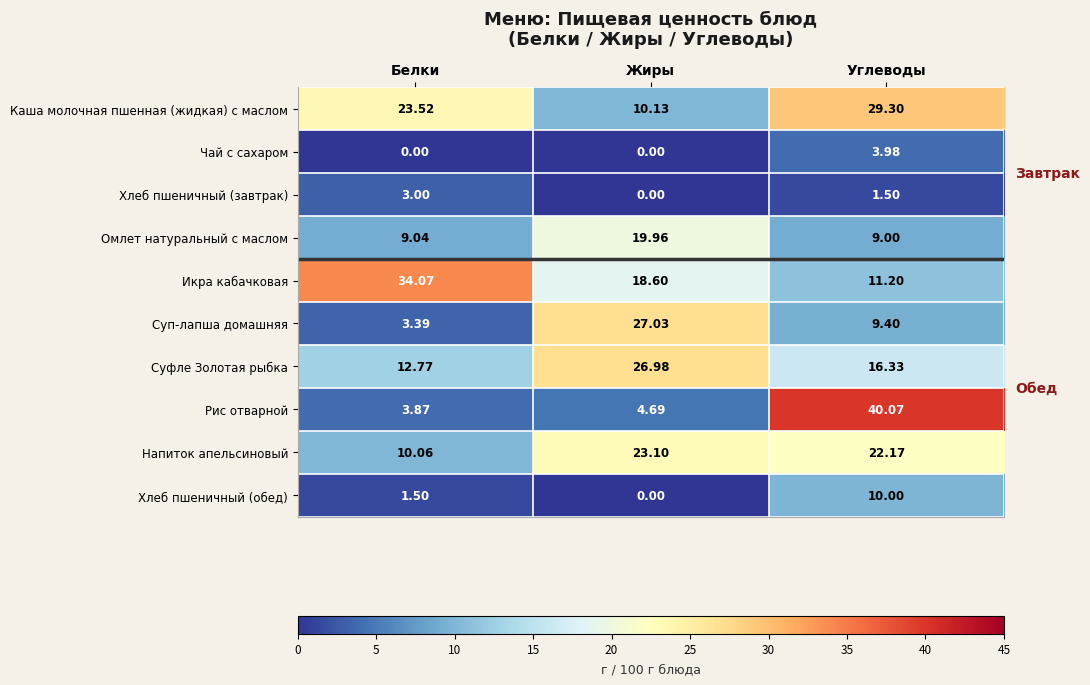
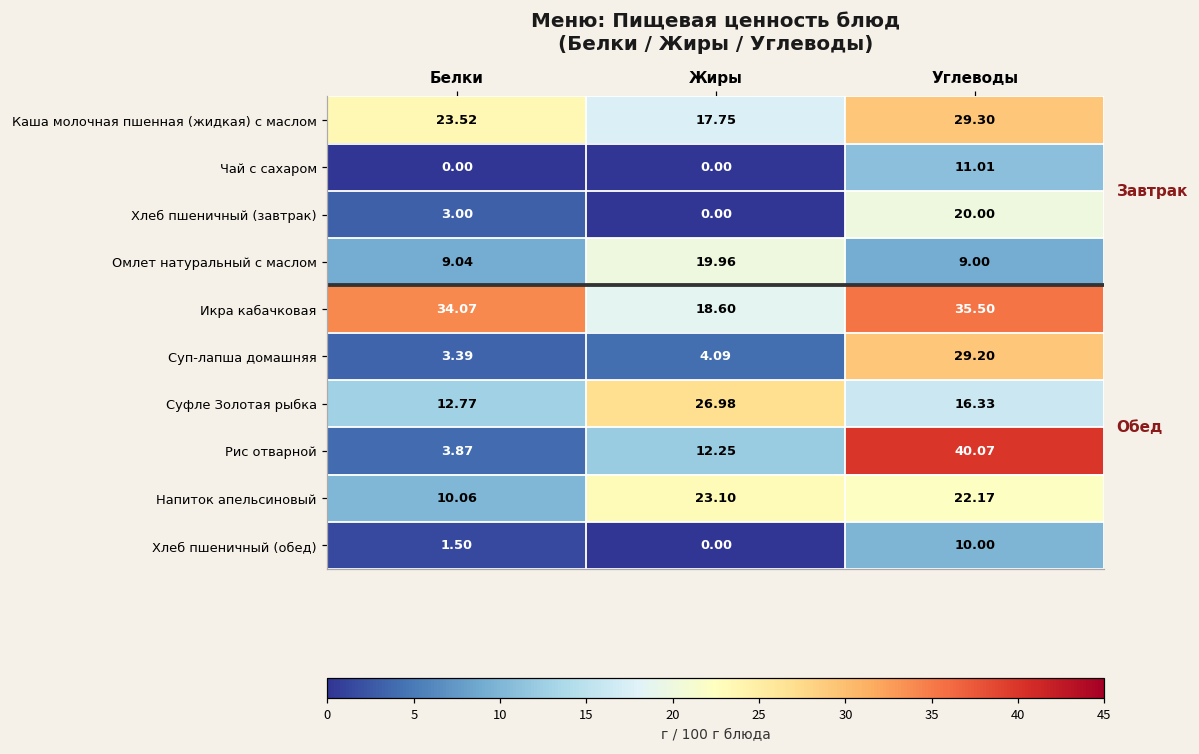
  {
    "Каша молочная пшенная (жидкая) с маслом": {
      "Белки": 23.52,
-     "Жиры": 10.13,
+     "Жиры": 17.75,
      "Углеводы": 29.30
    },
    "Чай с сахаром": {
      "Белки": 0.00,
      "Жиры": 0.00,
-     "Углеводы": 3.98
+     "Углеводы": 11.01
    },
    "Хлеб пшеничный (завтрак)": {
      "Белки": 3.00,
      "Жиры": 0.00,
-     "Углеводы": 1.50
+     "Углеводы": 20.00
    },
    "Омлет натуральный с маслом": {
      "Белки": 9.04,
      "Жиры": 19.96,
      "Углеводы": 9.00
    },
    "Икра кабачковая": {
      "Белки": 34.07,
      "Жиры": 18.60,
-     "Углеводы": 11.20
+     "Углеводы": 35.50
    },
    "Суп-лапша домашняя": {
      "Белки": 3.39,
-     "Жиры": 27.03,
-     "Углеводы": 9.40
+     "Жиры": 4.09,
+     "Углеводы": 29.20
    },
    "Суфле Золотая рыбка": {
      "Белки": 12.77,
      "Жиры": 26.98,
      "Углеводы": 16.33
    },
    "Рис отварной": {
      "Белки": 3.87,
-     "Жиры": 4.69,
+     "Жиры": 12.25,
      "Углеводы": 40.07
    },
    "Напиток апельсиновый": {
      "Белки": 10.06,
      "Жиры": 23.10,
      "Углеводы": 22.17
    },
    "Хлеб пшеничный (обед)": {
      "Белки": 1.50,
      "Жиры": 0.00,
      "Углеводы": 10.00
    }
  }
